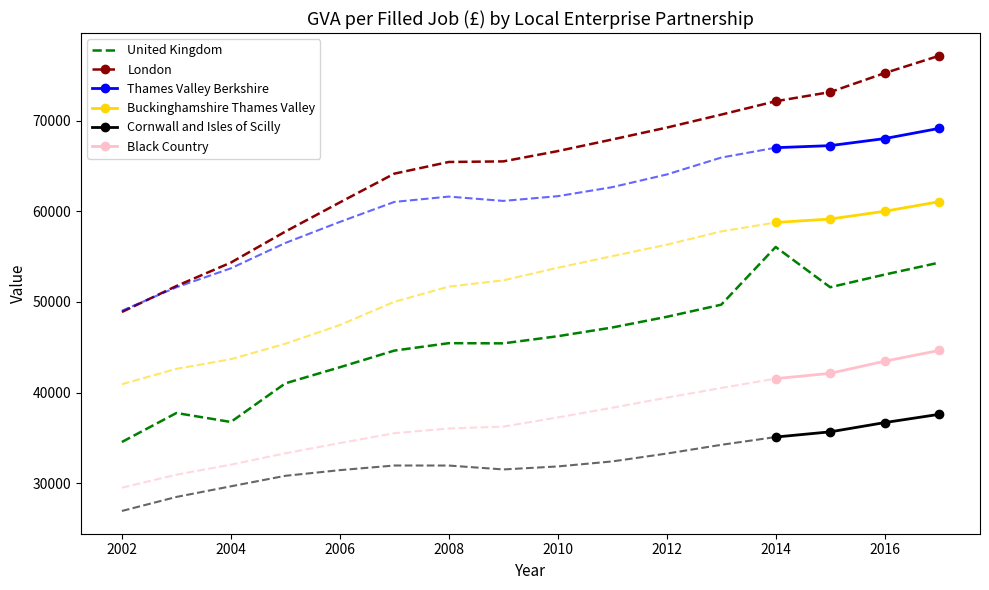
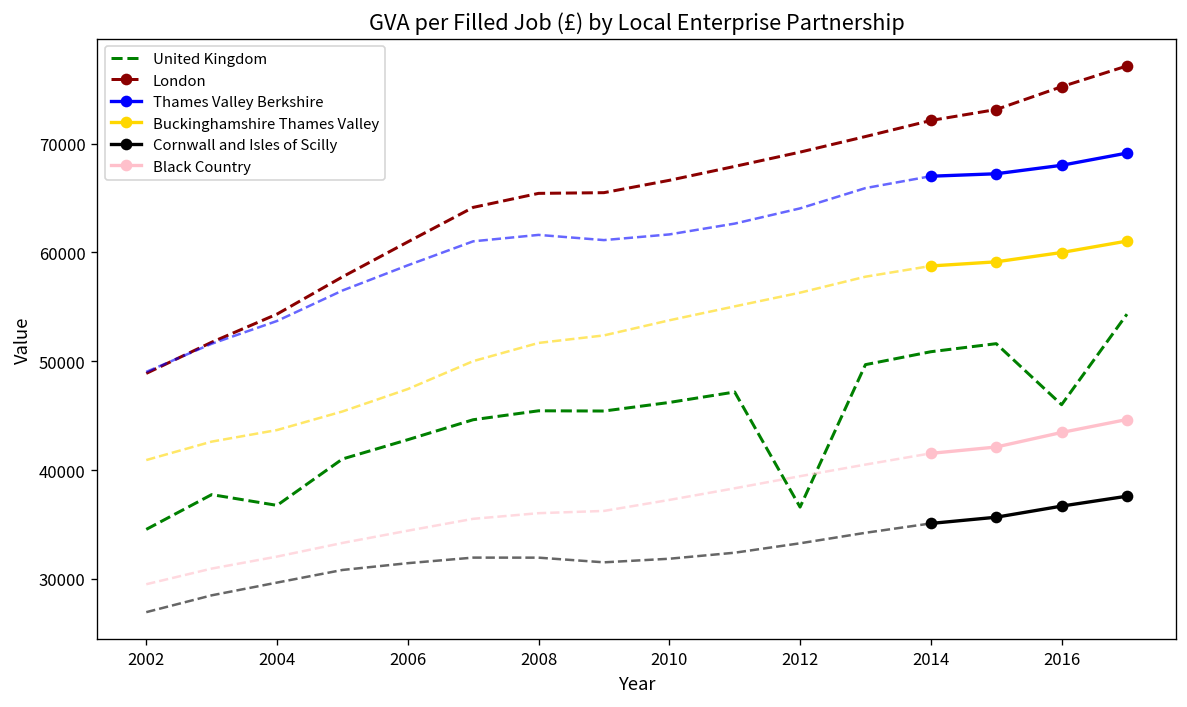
  {
    "United Kingdom": {
      "2002": 35000,
      "2004": 37000,
      "2006": 43000,
      "2008": 45000,
      "2010": 46000,
-     "2012": 48000,
-     "2014": 56000,
-     "2016": 53000
+     "2012": 37000,
+     "2014": 51000,
+     "2016": 46000
    }
  }
